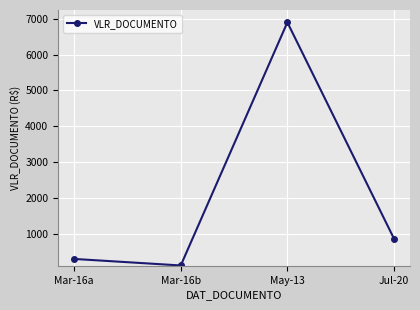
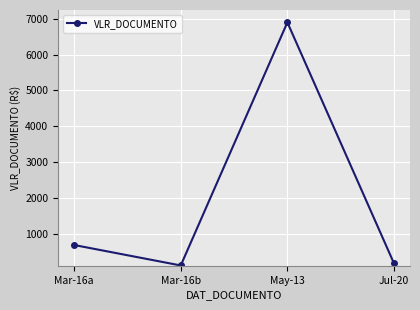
  {
-   "Mar-16a": 300,
+   "Mar-16a": 700,
    "Mar-16b": 100,
    "May-13": 6900,
-   "Jul-20": 900
+   "Jul-20": 200
  }
